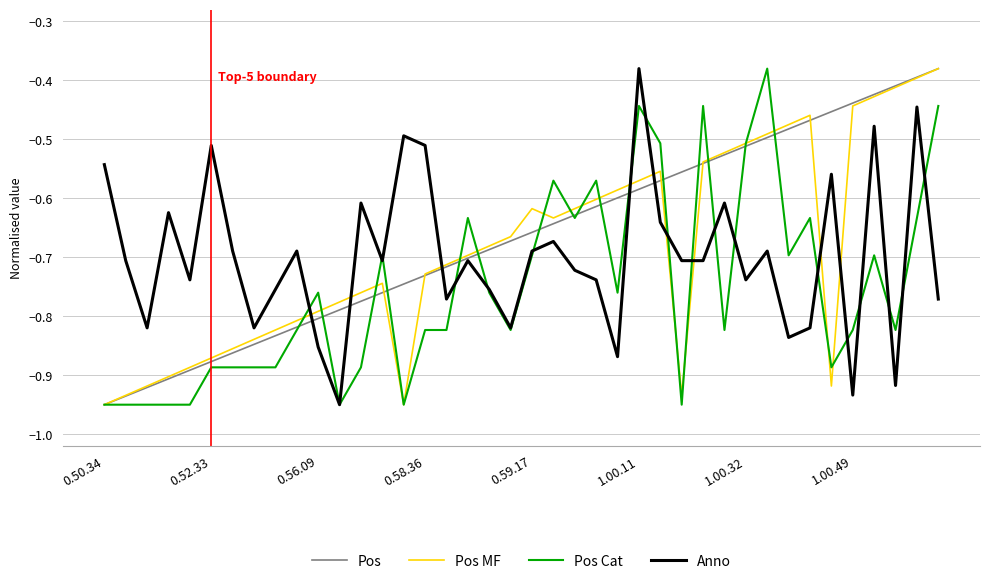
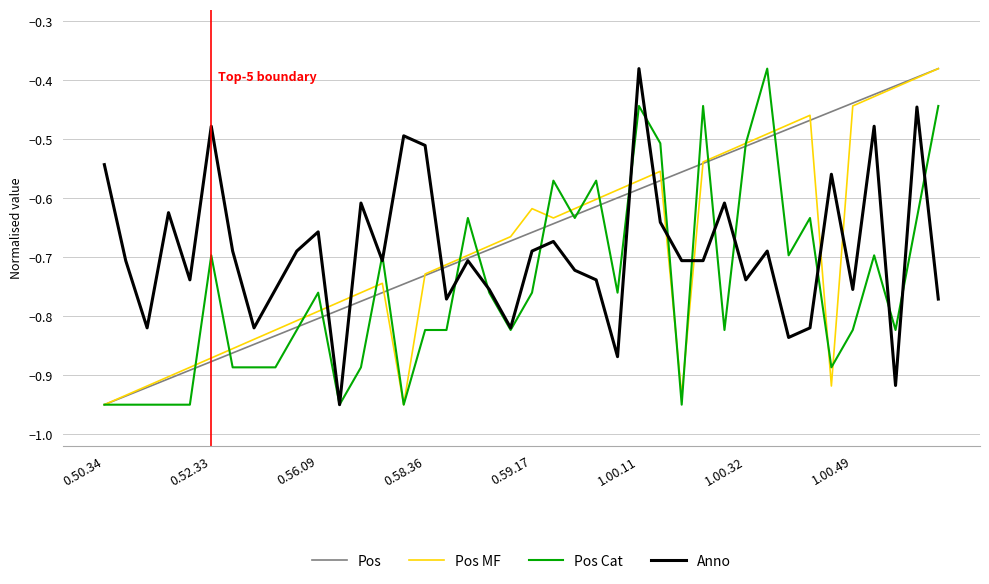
  {
    "Pos": {
      "0.52.33": -0.88,
      "0.56.09": -0.80,
      "0.59.17": -0.66,
      "1.00.11": -0.58,
      "1.00.32": -0.51,
      "1.00.49": -0.44
    },
    "Pos MF": {
      "0.52.33": -0.87,
      "0.56.09": -0.79,
      "0.59.17": -0.62,
      "1.00.11": -0.57,
      "1.00.49": -0.44
    },
    "Pos Cat": {
-     "0.52.33": -0.89,
+     "0.52.33": -0.70,
      "0.56.09": -0.76,
      "0.58.36": -0.82,
-     "0.59.17": -0.70,
+     "0.59.17": -0.76,
      "1.00.11": -0.44,
      "1.00.49": -0.82
    },
    "Anno": {
      "0.50.34": -0.54,
-     "0.52.33": -0.51,
-     "0.56.09": -0.85,
+     "0.52.33": -0.48,
+     "0.56.09": -0.66,
      "0.58.36": -0.51,
      "0.59.17": -0.69,
      "1.00.11": -0.38,
      "1.00.32": -0.74,
-     "1.00.49": -0.93
+     "1.00.49": -0.75
    }
  }
